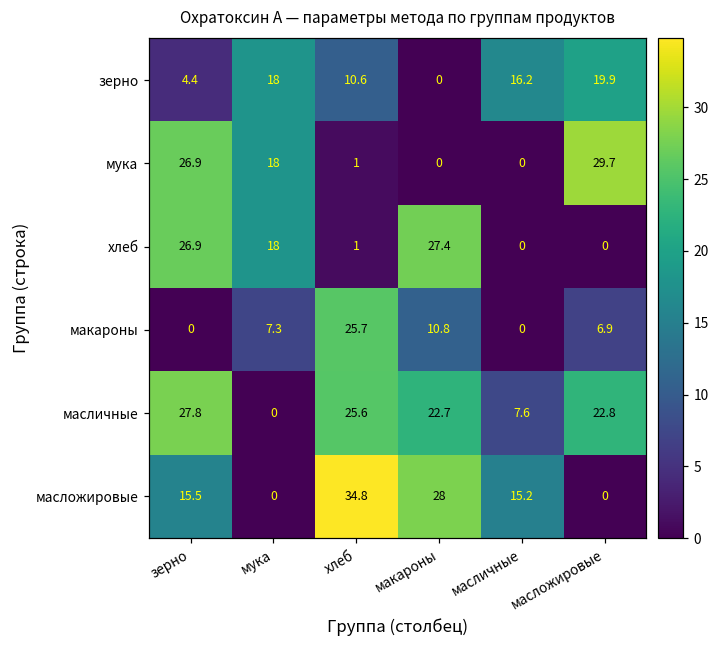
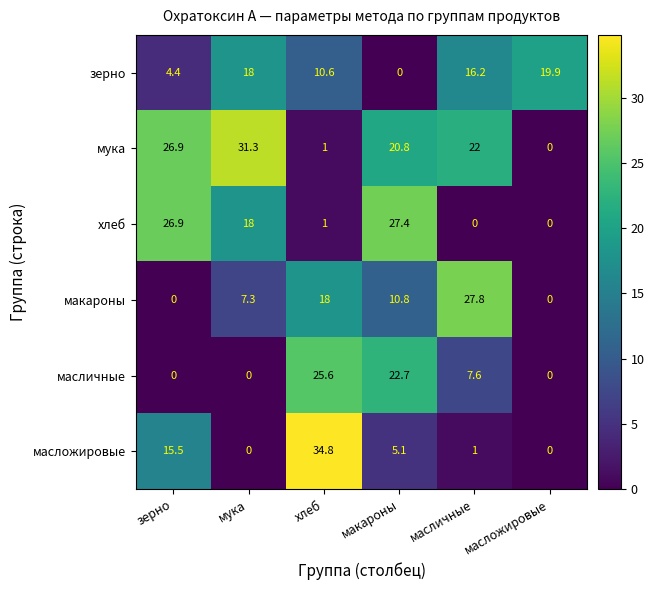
  {
    "зерно": {
      "зерно": 4.4,
      "мука": 18,
      "хлеб": 10.6,
      "макароны": 0,
      "масличные": 16.2,
      "масложировые": 19.9
    },
    "мука": {
      "зерно": 26.9,
-     "мука": 18,
+     "мука": 31.3,
      "хлеб": 1,
-     "макароны": 0,
-     "масличные": 0,
-     "масложировые": 29.7
+     "макароны": 20.8,
+     "масличные": 22,
+     "масложировые": 0
    },
    "хлеб": {
      "зерно": 26.9,
      "мука": 18,
      "хлеб": 1,
      "макароны": 27.4,
      "масличные": 0,
      "масложировые": 0
    },
    "макароны": {
      "зерно": 0,
      "мука": 7.3,
-     "хлеб": 25.7,
+     "хлеб": 18,
      "макароны": 10.8,
-     "масличные": 0,
-     "масложировые": 6.9
+     "масличные": 27.8,
+     "масложировые": 0
    },
    "масличные": {
-     "зерно": 27.8,
+     "зерно": 0,
      "мука": 0,
      "хлеб": 25.6,
      "макароны": 22.7,
      "масличные": 7.6,
-     "масложировые": 22.8
+     "масложировые": 0
    },
    "масложировые": {
      "зерно": 15.5,
      "мука": 0,
      "хлеб": 34.8,
-     "макароны": 28,
-     "масличные": 15.2,
+     "макароны": 5.1,
+     "масличные": 1,
      "масложировые": 0
    }
  }
